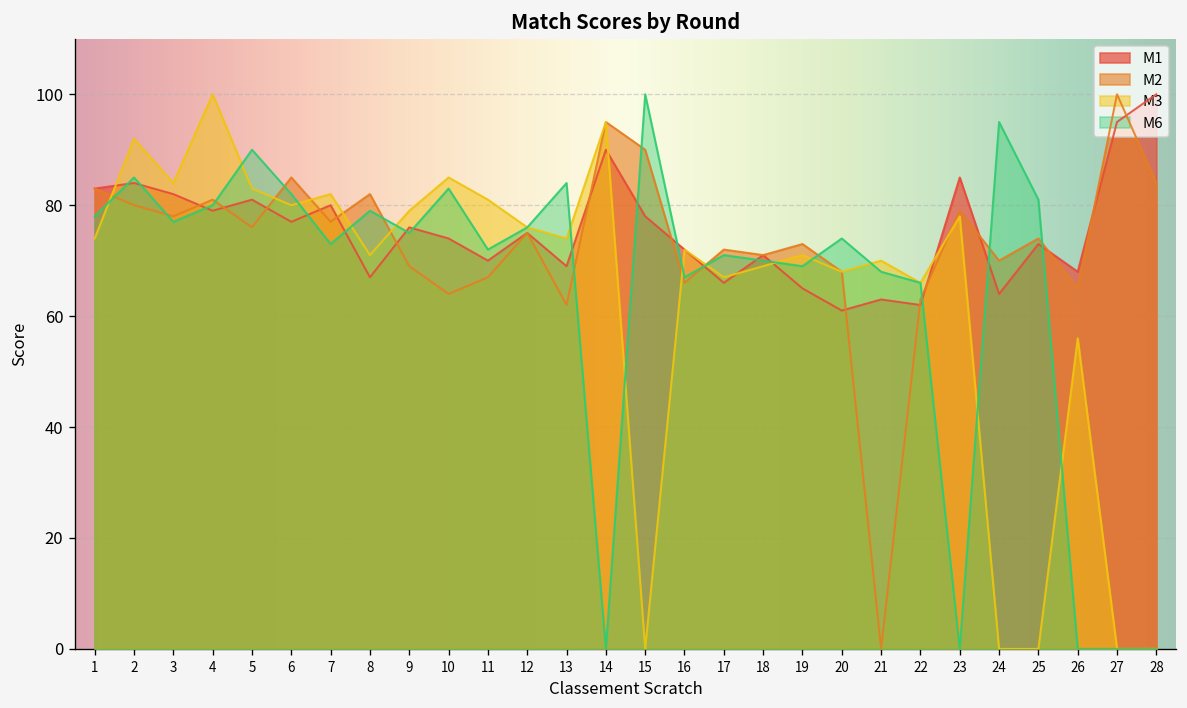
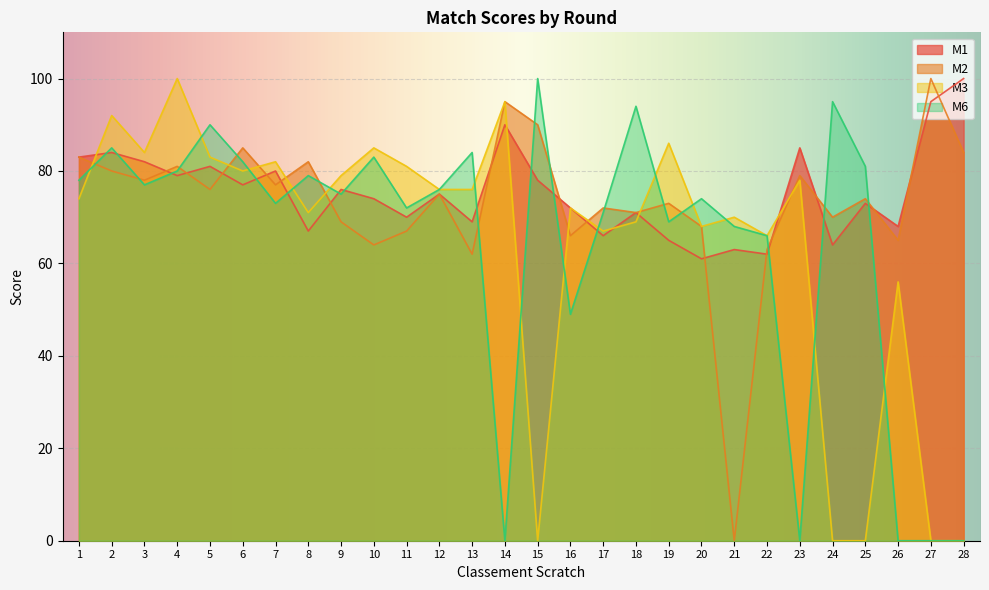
  {
    "M3": {
      "1": 74,
      "2": 92,
      "3": 84,
      "4": 100,
      "5": 83,
      "6": 80,
      "7": 82,
      "8": 71,
      "9": 79,
      "10": 85,
      "11": 81,
-     "13": 74,
+     "13": 76,
      "15": 0,
      "17": 67,
      "18": 69,
-     "19": 71,
+     "19": 86,
      "21": 70,
      "23": 78,
      "24": 0,
      "25": 0,
      "26": 56
    },
    "M6": {
      "1": 78,
      "2": 85,
      "3": 77,
      "4": 80,
      "5": 90,
      "6": 82,
      "7": 73,
      "8": 79,
      "9": 75,
      "10": 83,
      "11": 72,
      "13": 84,
      "14": 0,
      "15": 100,
-     "16": 67,
+     "16": 49,
      "17": 71,
-     "18": 70,
+     "18": 94,
      "19": 69,
      "20": 74,
      "21": 68,
      "23": 0,
      "24": 95,
      "25": 81,
      "26": 0
    }
  }
